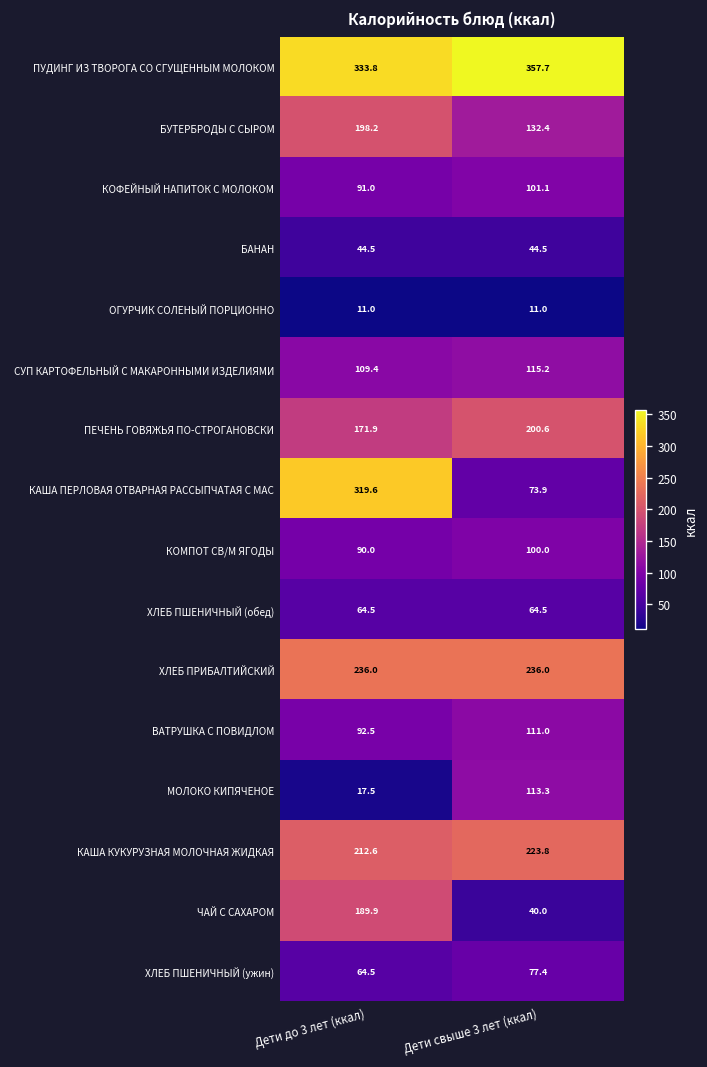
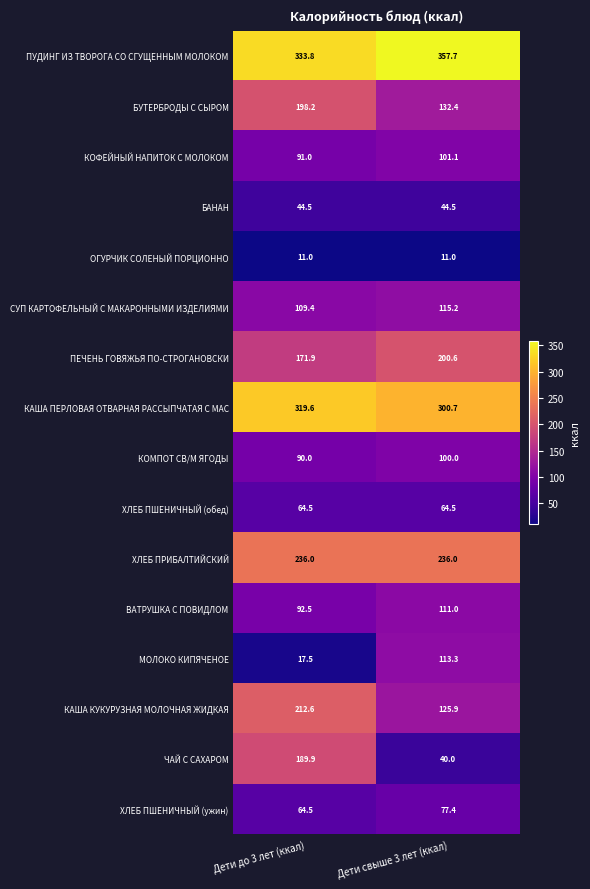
  {
    "ПУДИНГ ИЗ ТВОРОГА СО СГУЩЕННЫМ МОЛОКОМ": {
      "Дети до 3 лет (ккал)": 333.8,
      "Дети свыше 3 лет (ккал)": 357.7
    },
    "БУТЕРБРОДЫ С СЫРОМ": {
      "Дети до 3 лет (ккал)": 198.2,
      "Дети свыше 3 лет (ккал)": 132.4
    },
    "КОФЕЙНЫЙ НАПИТОК С МОЛОКОМ": {
      "Дети до 3 лет (ккал)": 91.0,
      "Дети свыше 3 лет (ккал)": 101.1
    },
    "БАНАН": {
      "Дети до 3 лет (ккал)": 44.5,
      "Дети свыше 3 лет (ккал)": 44.5
    },
    "ОГУРЧИК СОЛЕНЫЙ ПОРЦИОННО": {
      "Дети до 3 лет (ккал)": 11.0,
      "Дети свыше 3 лет (ккал)": 11.0
    },
    "СУП КАРТОФЕЛЬНЫЙ С МАКАРОННЫМИ ИЗДЕЛИЯМИ": {
      "Дети до 3 лет (ккал)": 109.4,
      "Дети свыше 3 лет (ккал)": 115.2
    },
    "ПЕЧЕНЬ ГОВЯЖЬЯ ПО-СТРОГАНОВСКИ": {
      "Дети до 3 лет (ккал)": 171.9,
      "Дети свыше 3 лет (ккал)": 200.6
    },
    "КАША ПЕРЛОВАЯ ОТВАРНАЯ РАССЫПЧАТАЯ С МАС": {
      "Дети до 3 лет (ккал)": 319.6,
-     "Дети свыше 3 лет (ккал)": 73.9
+     "Дети свыше 3 лет (ккал)": 300.7
    },
    "КОМПОТ СВ/М ЯГОДЫ": {
      "Дети до 3 лет (ккал)": 90.0,
      "Дети свыше 3 лет (ккал)": 100.0
    },
    "ХЛЕБ ПШЕНИЧНЫЙ (обед)": {
      "Дети до 3 лет (ккал)": 64.5,
      "Дети свыше 3 лет (ккал)": 64.5
    },
    "ХЛЕБ ПРИБАЛТИЙСКИЙ": {
      "Дети до 3 лет (ккал)": 236.0,
      "Дети свыше 3 лет (ккал)": 236.0
    },
    "ВАТРУШКА С ПОВИДЛОМ": {
      "Дети до 3 лет (ккал)": 92.5,
      "Дети свыше 3 лет (ккал)": 111.0
    },
    "МОЛОКО КИПЯЧЕНОЕ": {
      "Дети до 3 лет (ккал)": 17.5,
      "Дети свыше 3 лет (ккал)": 113.3
    },
    "КАША КУКУРУЗНАЯ МОЛОЧНАЯ ЖИДКАЯ": {
      "Дети до 3 лет (ккал)": 212.6,
-     "Дети свыше 3 лет (ккал)": 223.8
+     "Дети свыше 3 лет (ккал)": 125.9
    },
    "ЧАЙ С САХАРОМ": {
      "Дети до 3 лет (ккал)": 189.9,
      "Дети свыше 3 лет (ккал)": 40.0
    },
    "ХЛЕБ ПШЕНИЧНЫЙ (ужин)": {
      "Дети до 3 лет (ккал)": 64.5,
      "Дети свыше 3 лет (ккал)": 77.4
    }
  }
